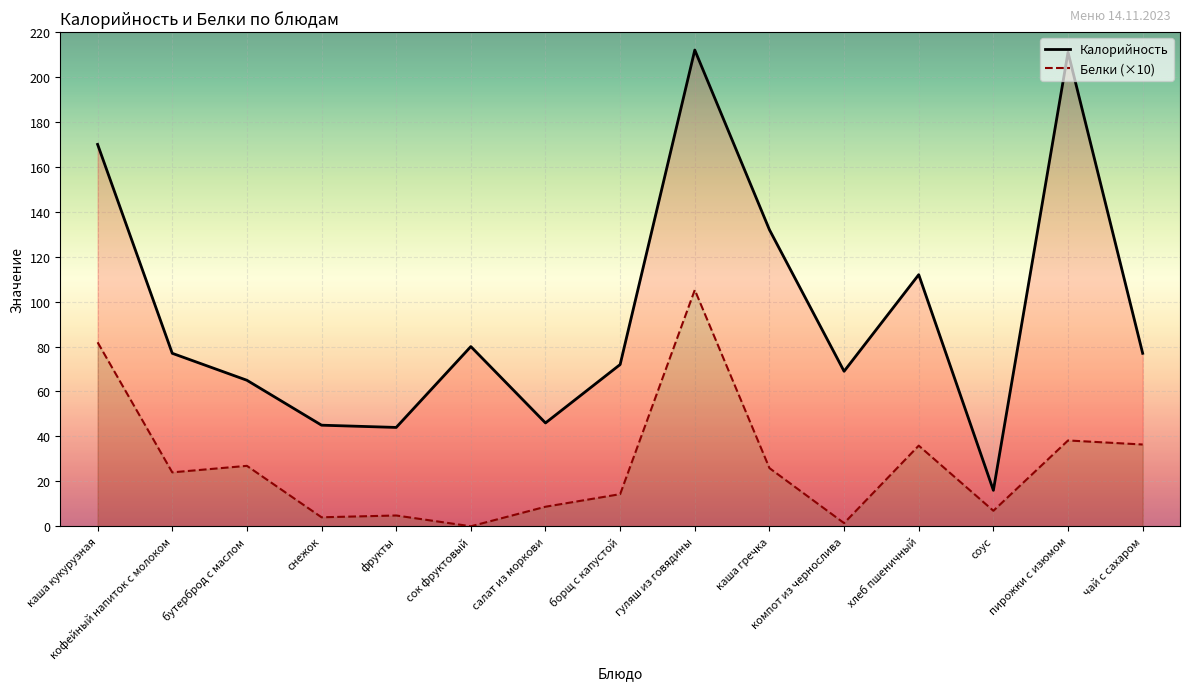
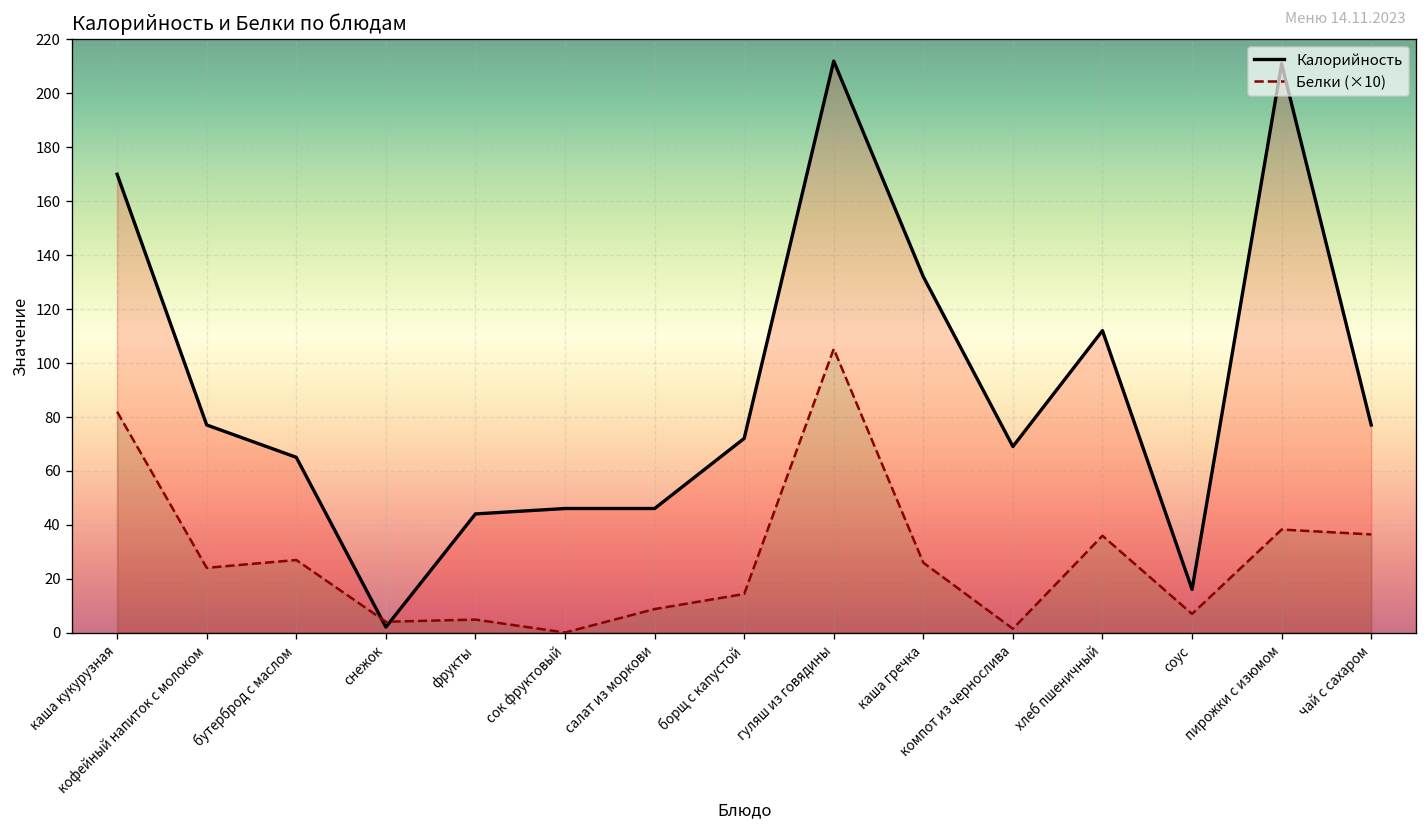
  {
    "Калорийность": {
      "каша кукурузная": 170,
      "кофейный напиток с молоком": 77,
      "бутерброд с маслом": 65,
-     "снежок": 45,
+     "снежок": 2,
      "фрукты": 44,
-     "сок фруктовый": 80,
+     "сок фруктовый": 46,
      "салат из моркови": 46,
      "борщ с капустой": 72,
      "гуляш из говядины": 212,
      "каша гречка": 132,
      "компот из чернослива": 69,
      "хлеб пшеничный": 112,
      "соус": 16,
      "чай с сахаром": 77
    },
    "Белки (×10)": {
      "каша кукурузная": 82,
      "кофейный напиток с молоком": 24,
      "бутерброд с маслом": 27,
      "снежок": 4,
      "фрукты": 5,
      "сок фруктовый": 0,
      "салат из моркови": 9,
      "борщ с капустой": 14,
      "гуляш из говядины": 105,
      "каша гречка": 26,
      "компот из чернослива": 1,
      "хлеб пшеничный": 36,
      "соус": 7,
      "пирожки с изюмом": 38,
      "чай с сахаром": 36
    }
  }
